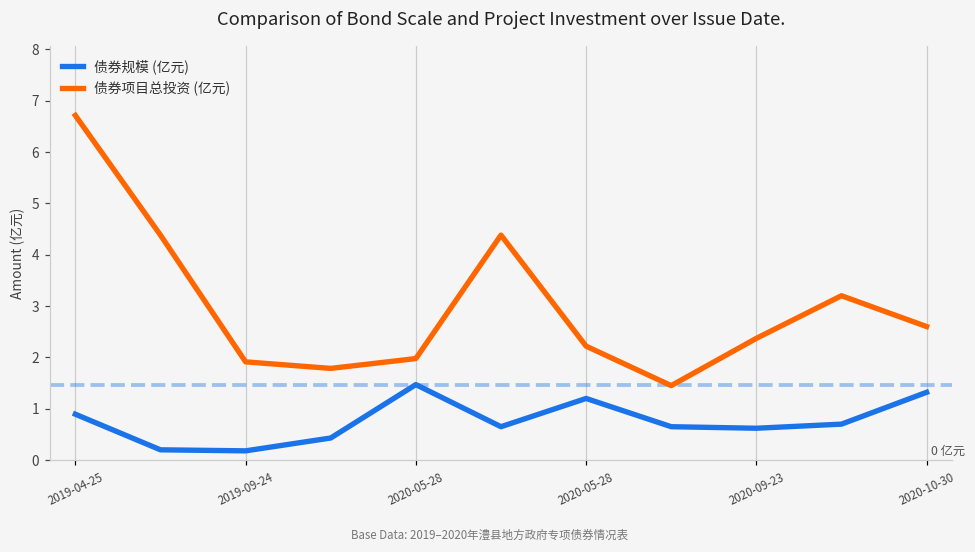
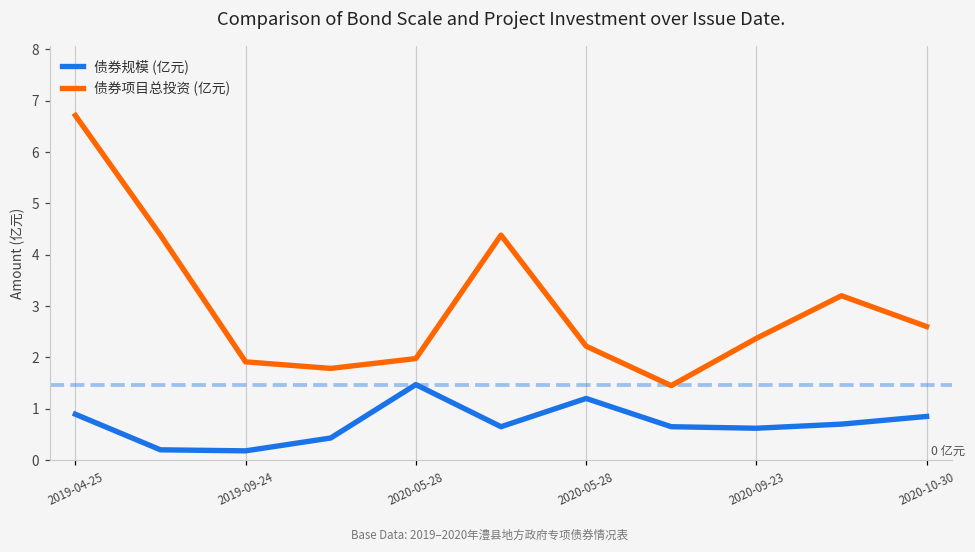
  {
    "债券规模 (亿元)": {
      "2019-04-25": 0.9,
-     "2020-10-30": 1.3
+     "2020-10-30": 0.9
    },
    "债券项目总投资 (亿元)": {
      "2019-04-25": 6.7,
      "2020-10-30": 2.6
    }
  }
